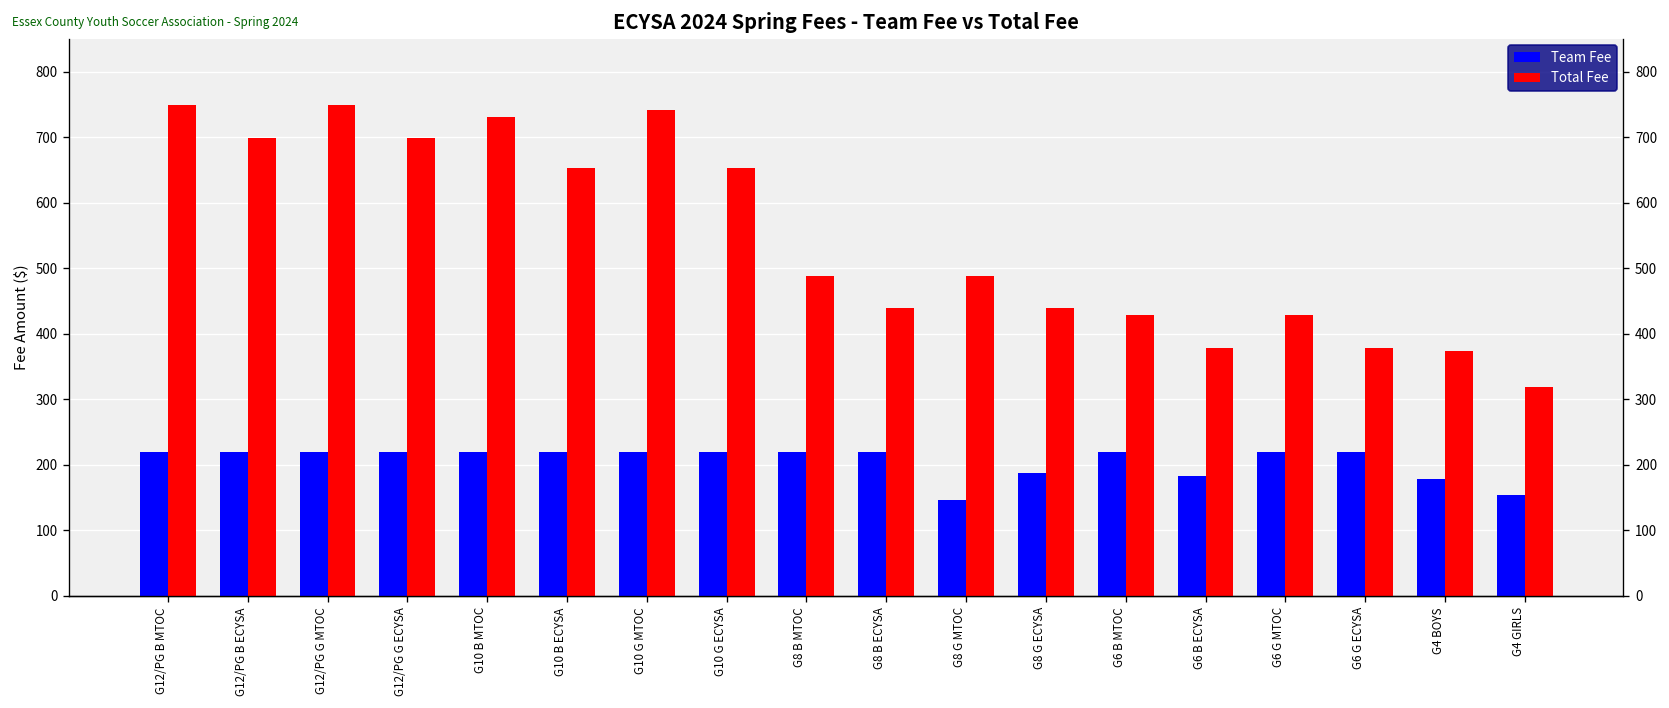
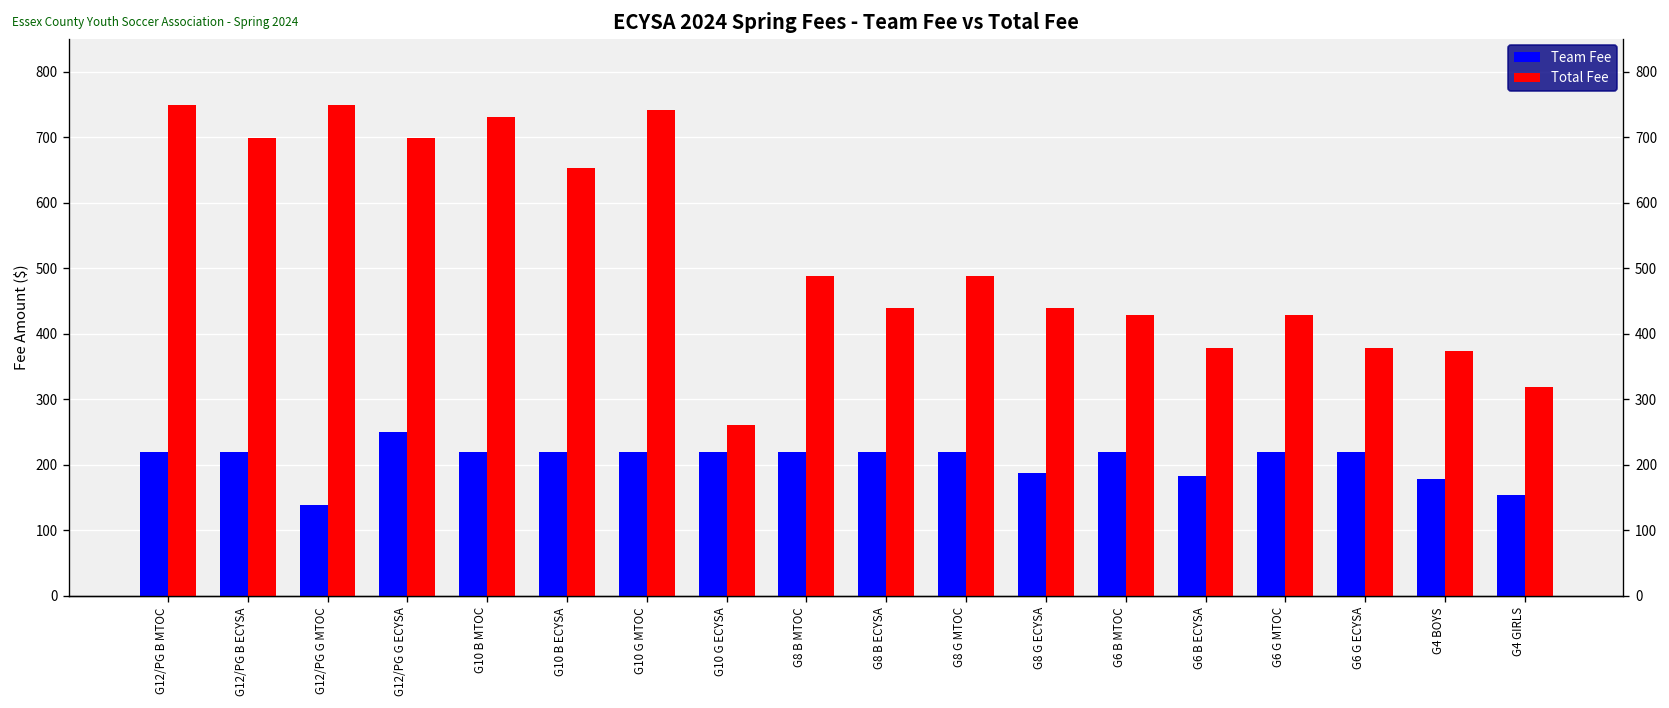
  {
    "Team Fee": {
      "G12/PG B MTOC": 220,
      "G12/PG B ECYSA": 220,
-     "G12/PG G MTOC": 220,
-     "G12/PG G ECYSA": 220,
+     "G12/PG G MTOC": 140,
+     "G12/PG G ECYSA": 250,
      "G10 B MTOC": 220,
      "G10 B ECYSA": 220,
      "G10 G MTOC": 220,
      "G10 G ECYSA": 220,
      "G8 B MTOC": 220,
      "G8 B ECYSA": 220,
-     "G8 G MTOC": 150,
+     "G8 G MTOC": 220,
      "G8 G ECYSA": 190,
      "G6 B MTOC": 220,
      "G6 B ECYSA": 180,
      "G6 G MTOC": 220,
      "G6 G ECYSA": 220,
      "G4 BOYS": 180,
      "G4 GIRLS": 150
    },
    "Total Fee": {
      "G12/PG B MTOC": 750,
      "G12/PG B ECYSA": 700,
      "G12/PG G MTOC": 750,
      "G12/PG G ECYSA": 700,
      "G10 B MTOC": 730,
      "G10 B ECYSA": 650,
      "G10 G MTOC": 740,
-     "G10 G ECYSA": 650,
+     "G10 G ECYSA": 260,
      "G8 B MTOC": 490,
      "G8 B ECYSA": 440,
      "G8 G MTOC": 490,
      "G8 G ECYSA": 440,
      "G6 B MTOC": 430,
      "G6 B ECYSA": 380,
      "G6 G MTOC": 430,
      "G6 G ECYSA": 380,
      "G4 BOYS": 370,
      "G4 GIRLS": 320
    }
  }
